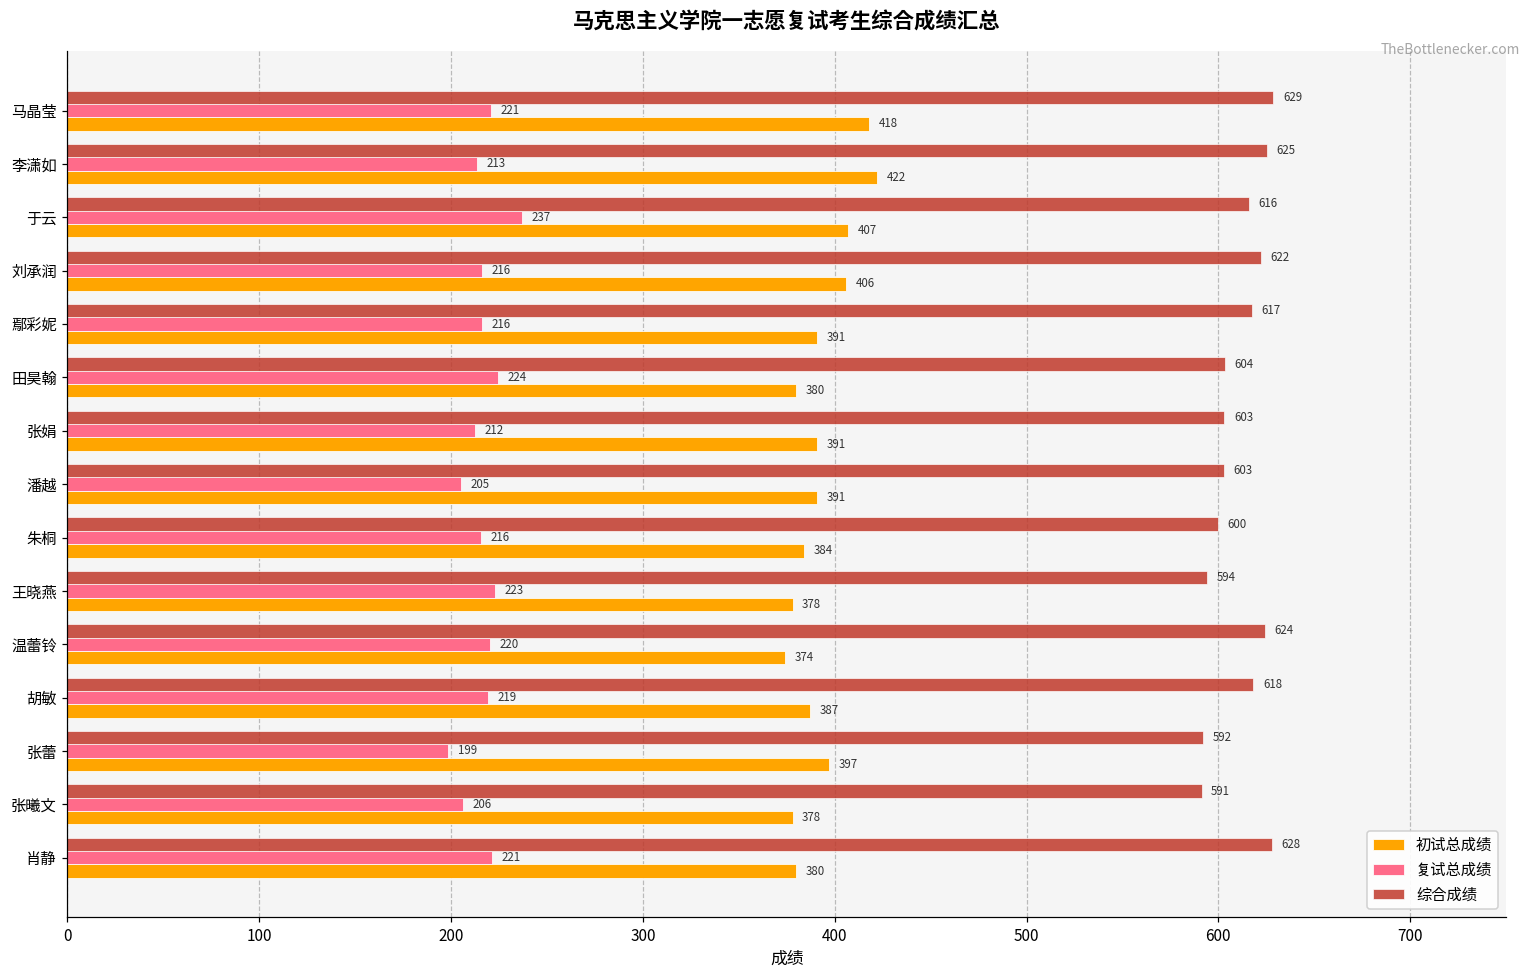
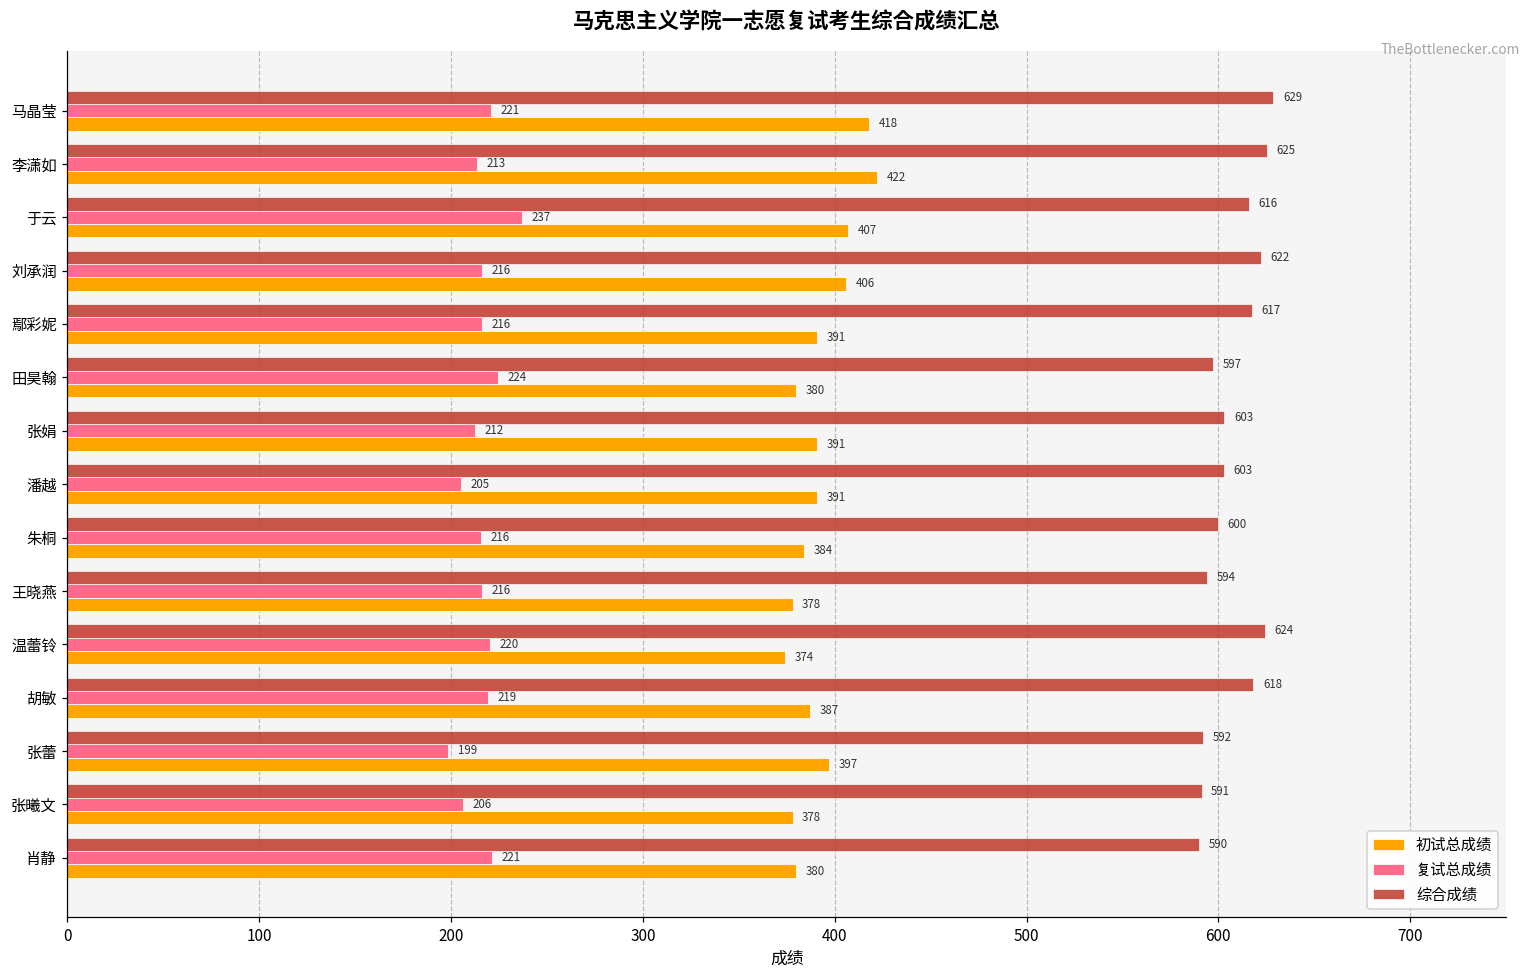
  {
    "初试总成绩": {
      "马晶莹": 418,
      "李潇如": 422,
      "于云": 407,
      "刘承润": 406,
      "鄢彩妮": 391,
      "田昊翰": 380,
      "张娟": 391,
      "潘越": 391,
      "朱桐": 384,
      "王晓燕": 378,
      "温蕾铃": 374,
      "胡敏": 387,
      "张蕾": 397,
      "张曦文": 378,
      "肖静": 380
    },
    "复试总成绩": {
      "马晶莹": 221,
      "李潇如": 213,
      "于云": 237,
      "刘承润": 216,
      "鄢彩妮": 216,
      "田昊翰": 224,
      "张娟": 212,
      "潘越": 205,
      "朱桐": 216,
-     "王晓燕": 223,
+     "王晓燕": 216,
      "温蕾铃": 220,
      "胡敏": 219,
      "张蕾": 199,
      "张曦文": 206,
      "肖静": 221
    },
    "综合成绩": {
      "马晶莹": 629,
      "李潇如": 625,
      "于云": 616,
      "刘承润": 622,
      "鄢彩妮": 617,
-     "田昊翰": 604,
+     "田昊翰": 597,
      "张娟": 603,
      "潘越": 603,
      "朱桐": 600,
      "王晓燕": 594,
      "温蕾铃": 624,
      "胡敏": 618,
      "张蕾": 592,
      "张曦文": 591,
-     "肖静": 628
+     "肖静": 590
    }
  }
